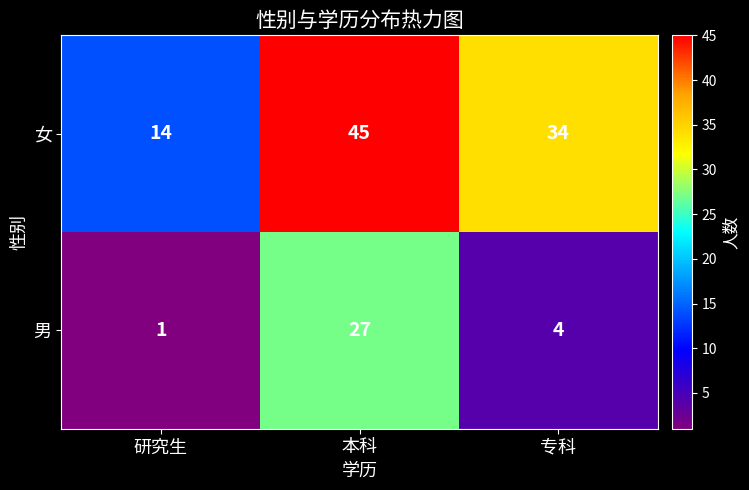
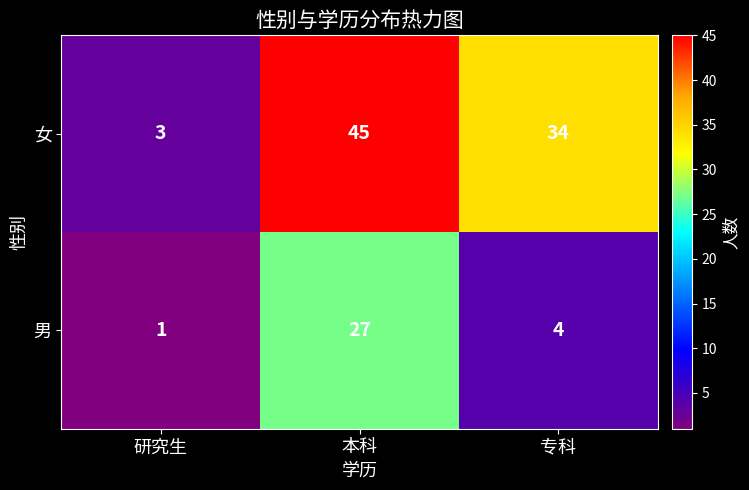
  {
    "女": {
-     "研究生": 14,
+     "研究生": 3,
      "本科": 45,
      "专科": 34
    },
    "男": {
      "研究生": 1,
      "本科": 27,
      "专科": 4
    }
  }
